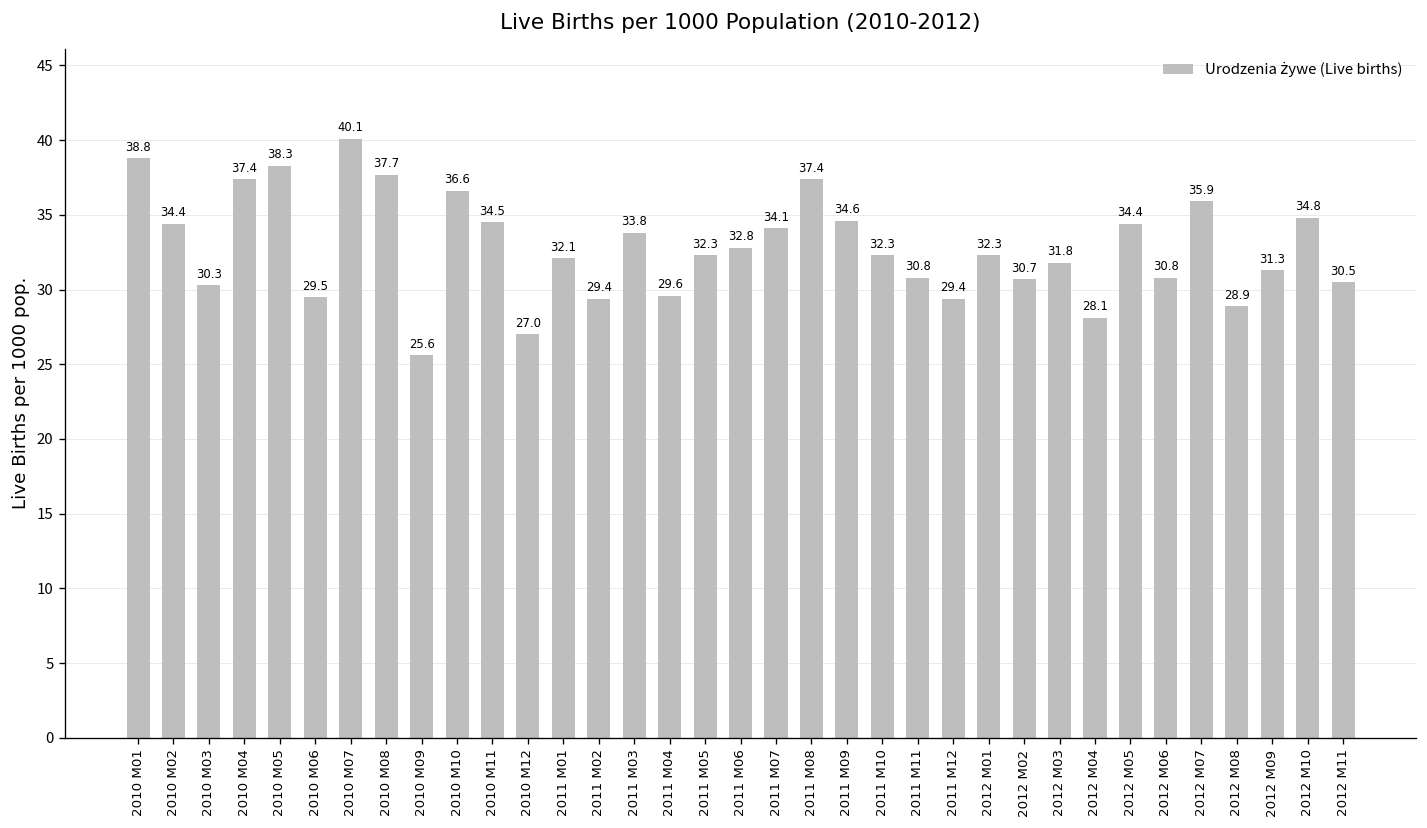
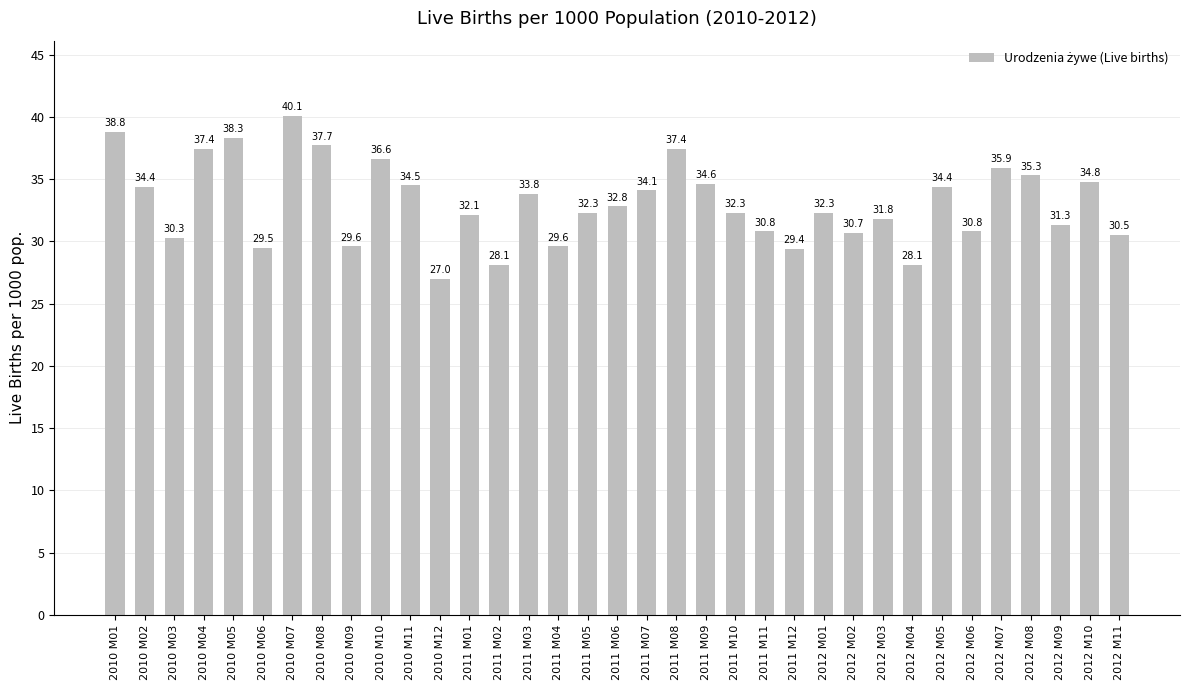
  {
    "2010 M01": 38.8,
    "2010 M02": 34.4,
    "2010 M03": 30.3,
    "2010 M04": 37.4,
    "2010 M05": 38.3,
    "2010 M06": 29.5,
    "2010 M07": 40.1,
    "2010 M08": 37.7,
-   "2010 M09": 25.6,
+   "2010 M09": 29.6,
    "2010 M10": 36.6,
    "2010 M11": 34.5,
    "2010 M12": 27.0,
    "2011 M01": 32.1,
-   "2011 M02": 29.4,
+   "2011 M02": 28.1,
    "2011 M03": 33.8,
    "2011 M04": 29.6,
    "2011 M05": 32.3,
    "2011 M06": 32.8,
    "2011 M07": 34.1,
    "2011 M08": 37.4,
    "2011 M09": 34.6,
    "2011 M10": 32.3,
    "2011 M11": 30.8,
    "2011 M12": 29.4,
    "2012 M01": 32.3,
    "2012 M02": 30.7,
    "2012 M03": 31.8,
    "2012 M04": 28.1,
    "2012 M05": 34.4,
    "2012 M06": 30.8,
    "2012 M07": 35.9,
-   "2012 M08": 28.9,
+   "2012 M08": 35.3,
    "2012 M09": 31.3,
    "2012 M10": 34.8,
    "2012 M11": 30.5
  }
